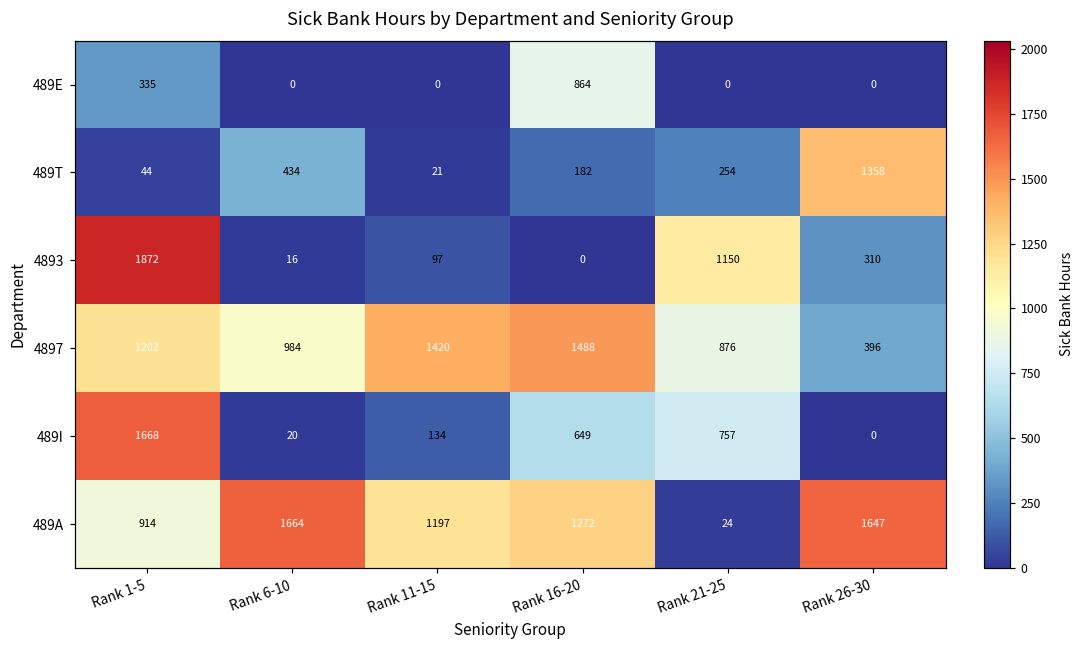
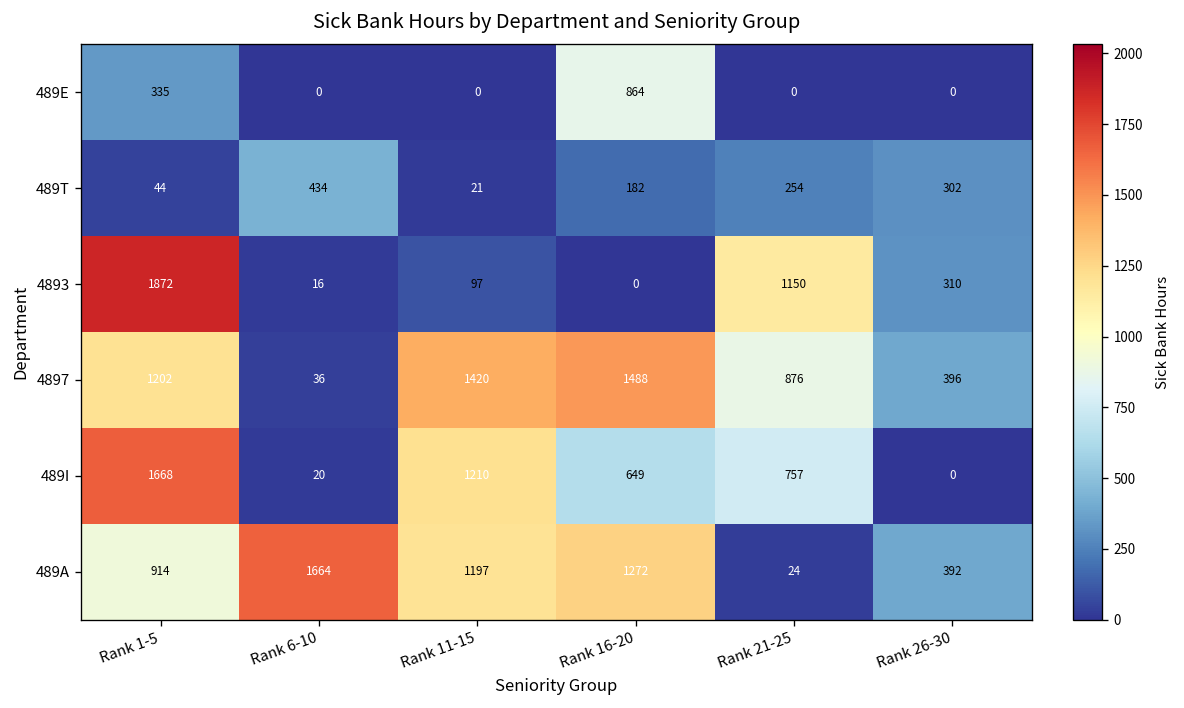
  {
    "489E": {
      "Rank 1-5": 335,
      "Rank 6-10": 0,
      "Rank 11-15": 0,
      "Rank 16-20": 864,
      "Rank 21-25": 0,
      "Rank 26-30": 0
    },
    "489T": {
      "Rank 1-5": 44,
      "Rank 6-10": 434,
      "Rank 11-15": 21,
      "Rank 16-20": 182,
      "Rank 21-25": 254,
-     "Rank 26-30": 1358
+     "Rank 26-30": 302
    },
    "4893": {
      "Rank 1-5": 1872,
      "Rank 6-10": 16,
      "Rank 11-15": 97,
      "Rank 16-20": 0,
      "Rank 21-25": 1150,
      "Rank 26-30": 310
    },
    "4897": {
      "Rank 1-5": 1202,
-     "Rank 6-10": 984,
+     "Rank 6-10": 36,
      "Rank 11-15": 1420,
      "Rank 16-20": 1488,
      "Rank 21-25": 876,
      "Rank 26-30": 396
    },
    "489I": {
      "Rank 1-5": 1668,
      "Rank 6-10": 20,
-     "Rank 11-15": 134,
+     "Rank 11-15": 1210,
      "Rank 16-20": 649,
      "Rank 21-25": 757,
      "Rank 26-30": 0
    },
    "489A": {
      "Rank 1-5": 914,
      "Rank 6-10": 1664,
      "Rank 11-15": 1197,
      "Rank 16-20": 1272,
      "Rank 21-25": 24,
-     "Rank 26-30": 1647
+     "Rank 26-30": 392
    }
  }
